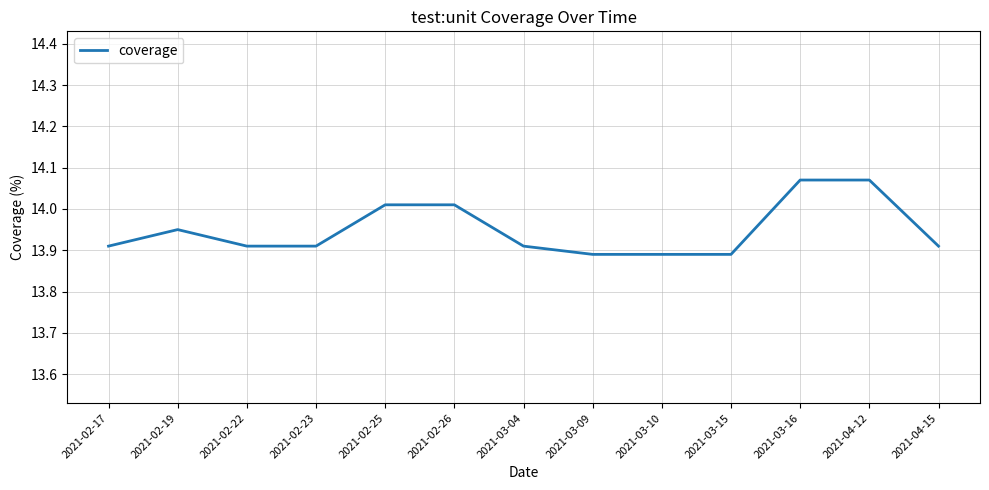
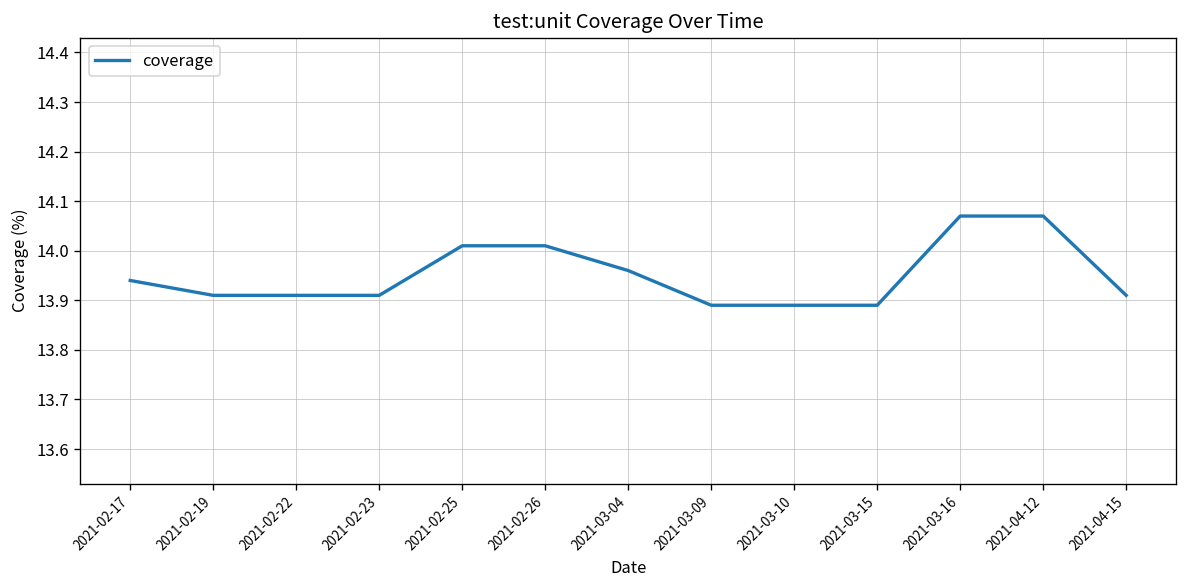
  {
-   "2021-02-17": 13.91,
-   "2021-02-19": 13.95,
+   "2021-02-17": 13.94,
+   "2021-02-19": 13.91,
    "2021-02-22": 13.91,
    "2021-02-23": 13.91,
    "2021-02-25": 14.01,
    "2021-02-26": 14.01,
-   "2021-03-04": 13.91,
+   "2021-03-04": 13.96,
    "2021-03-09": 13.89,
    "2021-03-10": 13.89,
    "2021-03-15": 13.89,
    "2021-03-16": 14.07,
    "2021-04-12": 14.07,
    "2021-04-15": 13.91
  }
